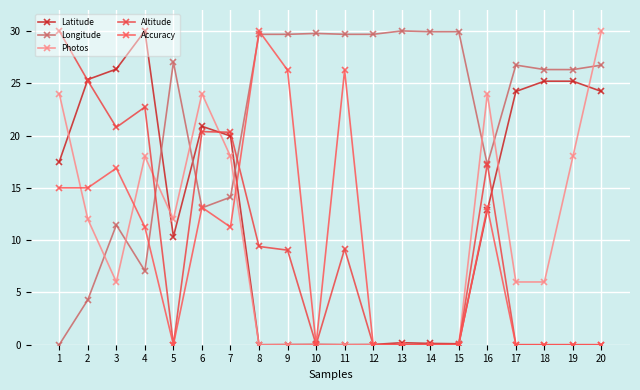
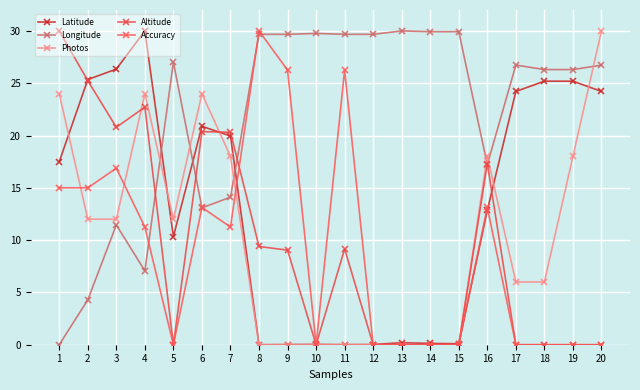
  {
    "Photos": {
      "1": 24.0,
      "2": 12.0,
-     "3": 6.0,
-     "4": 18.0,
+     "3": 12.0,
+     "4": 24.0,
      "5": 12.0,
      "6": 24.0,
      "7": 18.0,
-     "16": 24.0,
+     "16": 18.0,
      "17": 6.0,
      "18": 6.0,
      "19": 18.0,
      "20": 30.0
    }
  }
